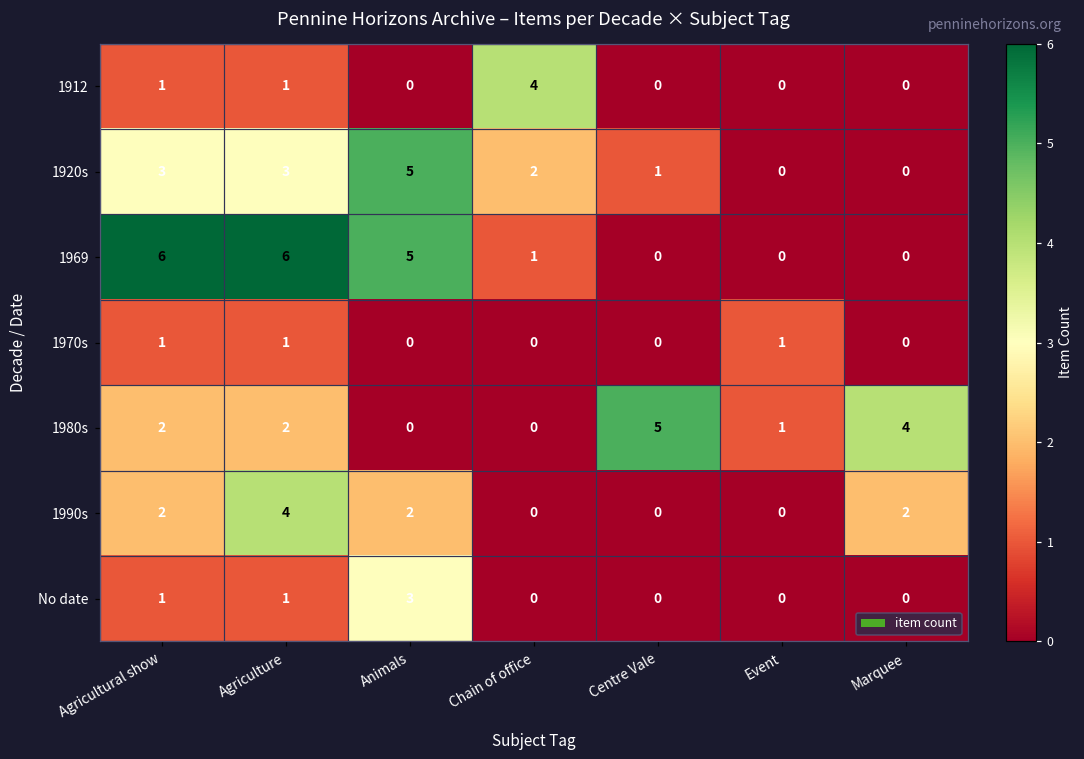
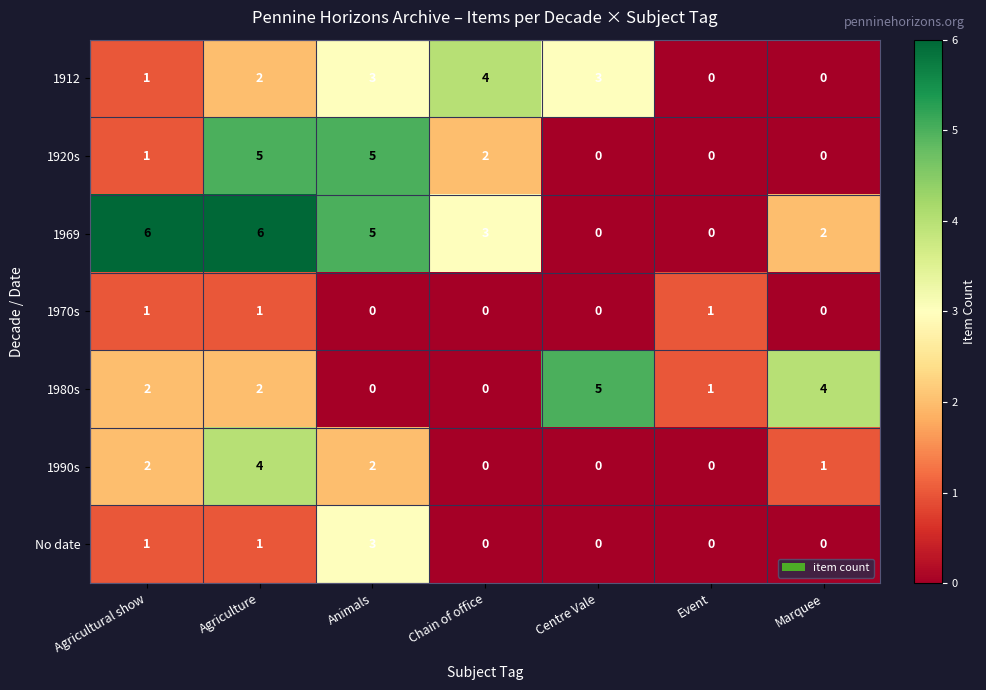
  {
    "1912": {
      "Agricultural show": 1,
-     "Agriculture": 1,
-     "Animals": 0,
+     "Agriculture": 2,
+     "Animals": 3,
      "Chain of office": 4,
-     "Centre Vale": 0,
+     "Centre Vale": 3,
      "Event": 0,
      "Marquee": 0
    },
    "1920s": {
-     "Agricultural show": 3,
-     "Agriculture": 3,
+     "Agricultural show": 1,
+     "Agriculture": 5,
      "Animals": 5,
      "Chain of office": 2,
-     "Centre Vale": 1,
+     "Centre Vale": 0,
      "Event": 0,
      "Marquee": 0
    },
    "1969": {
      "Agricultural show": 6,
      "Agriculture": 6,
      "Animals": 5,
-     "Chain of office": 1,
+     "Chain of office": 3,
      "Centre Vale": 0,
      "Event": 0,
-     "Marquee": 0
+     "Marquee": 2
    },
    "1970s": {
      "Agricultural show": 1,
      "Agriculture": 1,
      "Animals": 0,
      "Chain of office": 0,
      "Centre Vale": 0,
      "Event": 1,
      "Marquee": 0
    },
    "1980s": {
      "Agricultural show": 2,
      "Agriculture": 2,
      "Animals": 0,
      "Chain of office": 0,
      "Centre Vale": 5,
      "Event": 1,
      "Marquee": 4
    },
    "1990s": {
      "Agricultural show": 2,
      "Agriculture": 4,
      "Animals": 2,
      "Chain of office": 0,
      "Centre Vale": 0,
      "Event": 0,
-     "Marquee": 2
+     "Marquee": 1
    },
    "No date": {
      "Agricultural show": 1,
      "Agriculture": 1,
      "Animals": 3,
      "Chain of office": 0,
      "Centre Vale": 0,
      "Event": 0,
      "Marquee": 0
    }
  }
